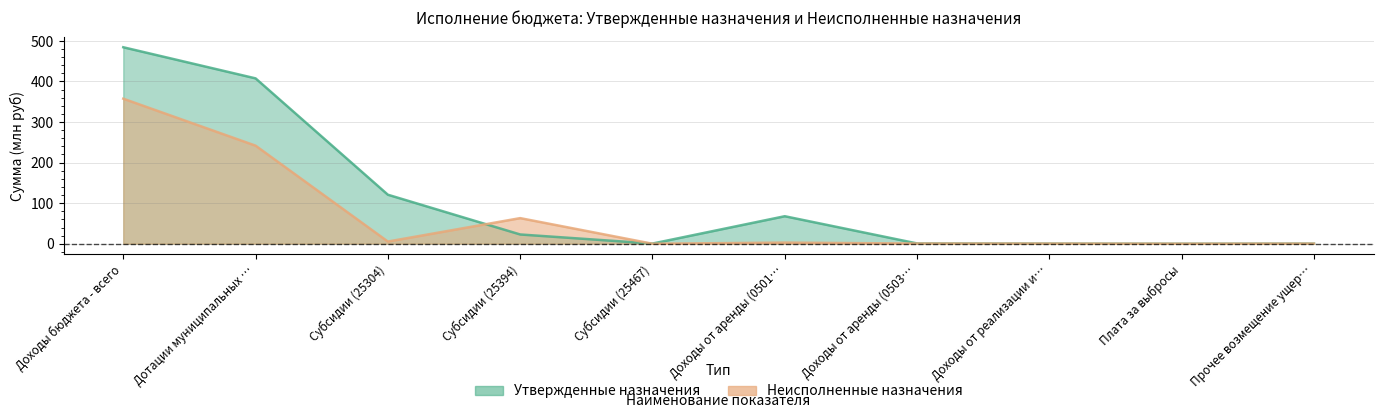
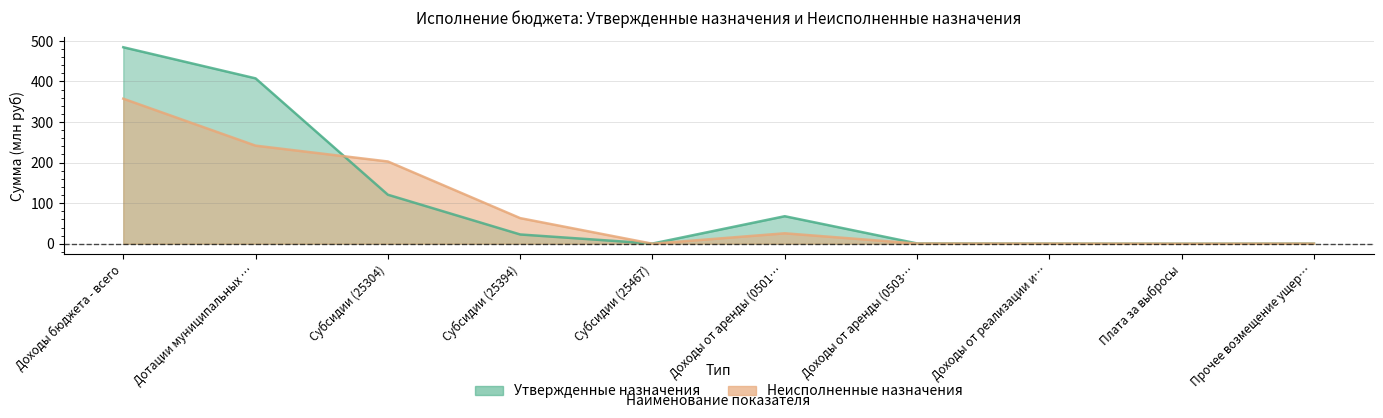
  {
    "Утвержденные назначения": {
      "Доходы бюджета - всего": 480,
      "Дотации муниципальных …": 410,
      "Субсидии (25304)": 120,
      "Субсидии (25394)": 20,
      "Доходы от аренды (0501…": 70
    },
    "Неисполненные назначения": {
      "Доходы бюджета - всего": 360,
      "Дотации муниципальных …": 240,
-     "Субсидии (25304)": 10,
+     "Субсидии (25304)": 200,
      "Субсидии (25394)": 60,
-     "Доходы от аренды (0501…": 0
+     "Доходы от аренды (0501…": 30
    }
  }
